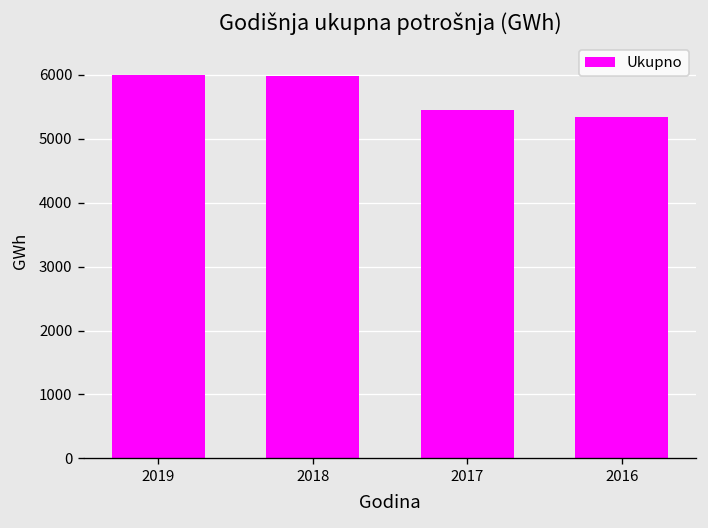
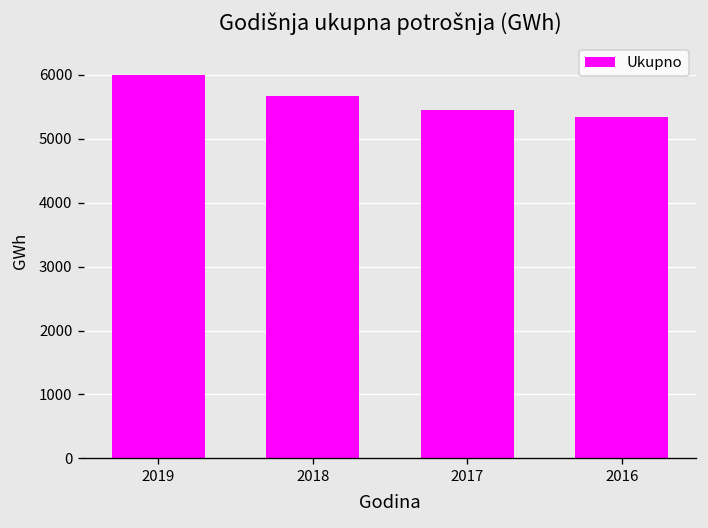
  {
    "2019": 6000,
-   "2018": 6000,
+   "2018": 5700,
    "2017": 5500,
    "2016": 5300
  }
